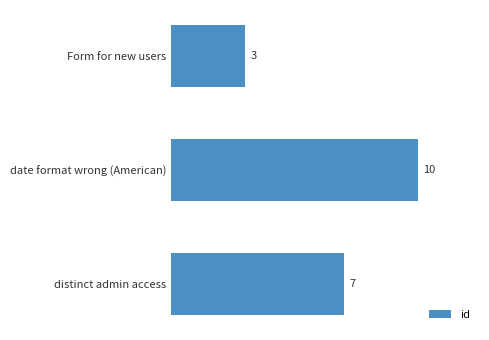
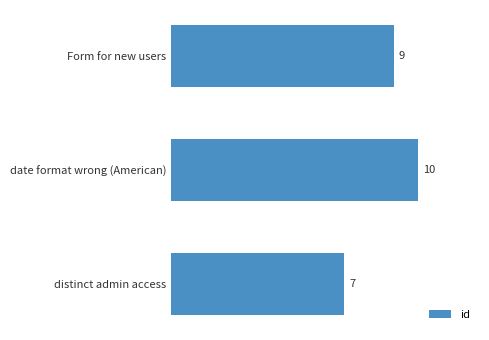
  {
-   "Form for new users": 3,
+   "Form for new users": 9,
    "date format wrong (American)": 10,
    "distinct admin access": 7
  }
